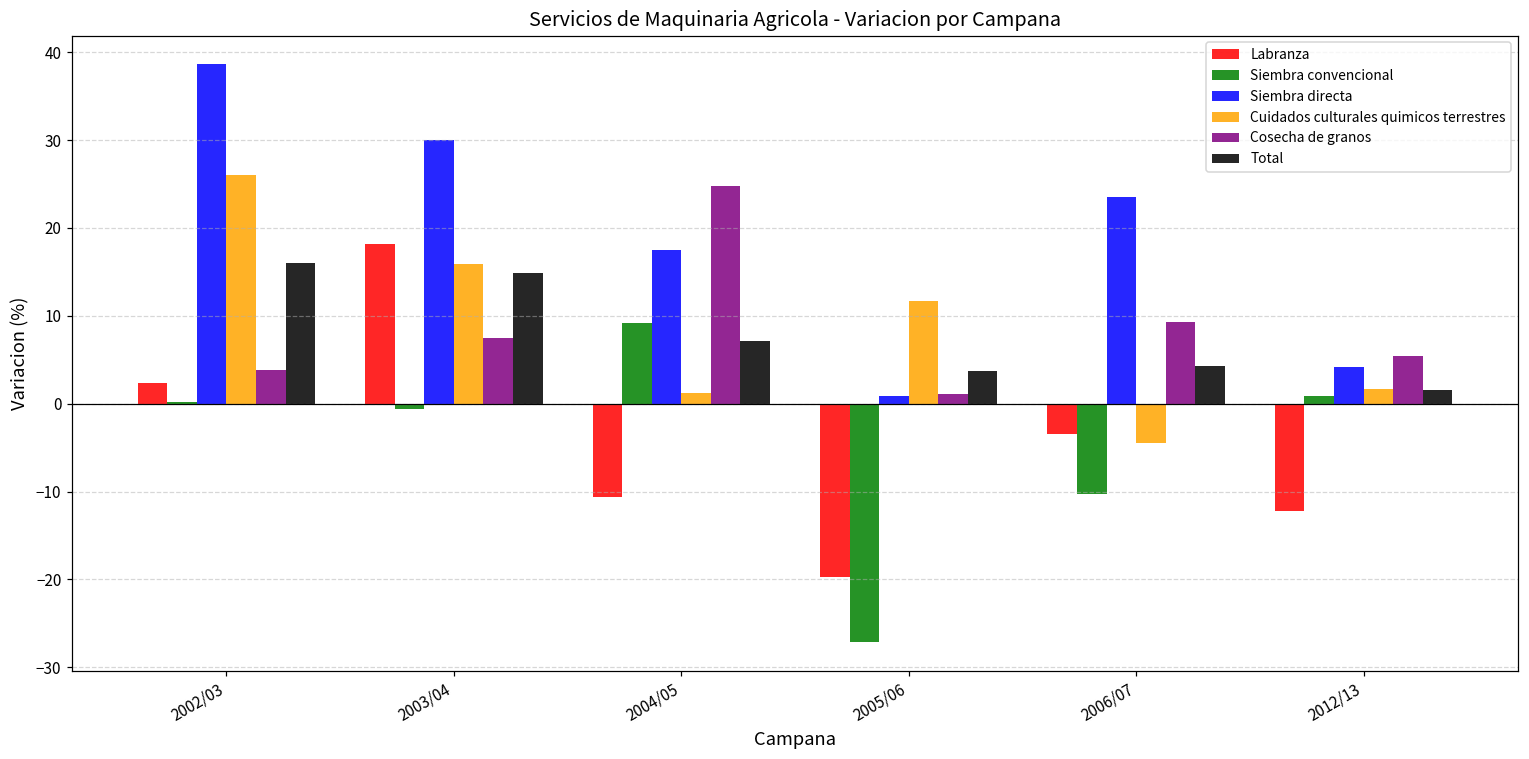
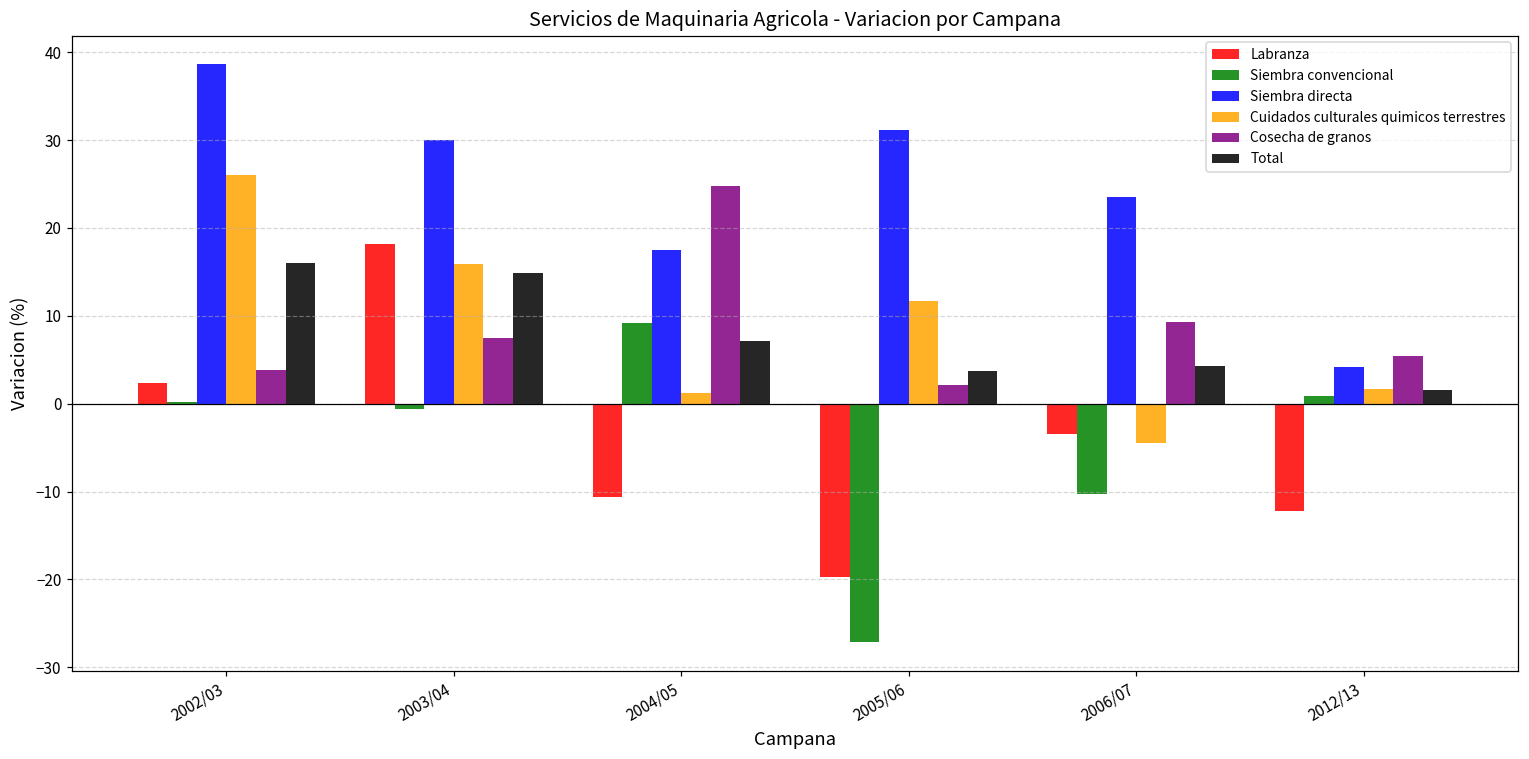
  {
    "Labranza": {
      "2002/03": 2,
      "2003/04": 18,
      "2004/05": -11,
      "2005/06": -20,
      "2006/07": -3,
      "2012/13": -12
    },
    "Siembra convencional": {
      "2003/04": -1,
      "2004/05": 9,
      "2005/06": -27,
      "2006/07": -10,
      "2012/13": 1
    },
    "Siembra directa": {
      "2002/03": 39,
      "2003/04": 30,
      "2004/05": 17,
-     "2005/06": 1,
+     "2005/06": 31,
      "2006/07": 24,
      "2012/13": 4
    },
    "Cuidados culturales quimicos terrestres": {
      "2002/03": 26,
      "2003/04": 16,
      "2004/05": 1,
      "2005/06": 12,
      "2006/07": -4,
      "2012/13": 2
    },
    "Cosecha de granos": {
      "2002/03": 4,
      "2003/04": 7,
      "2004/05": 25,
-     "2005/06": 1,
+     "2005/06": 2,
      "2006/07": 9,
      "2012/13": 5
    },
    "Total": {
      "2002/03": 16,
      "2003/04": 15,
      "2004/05": 7,
      "2005/06": 4,
      "2006/07": 4,
      "2012/13": 2
    }
  }
